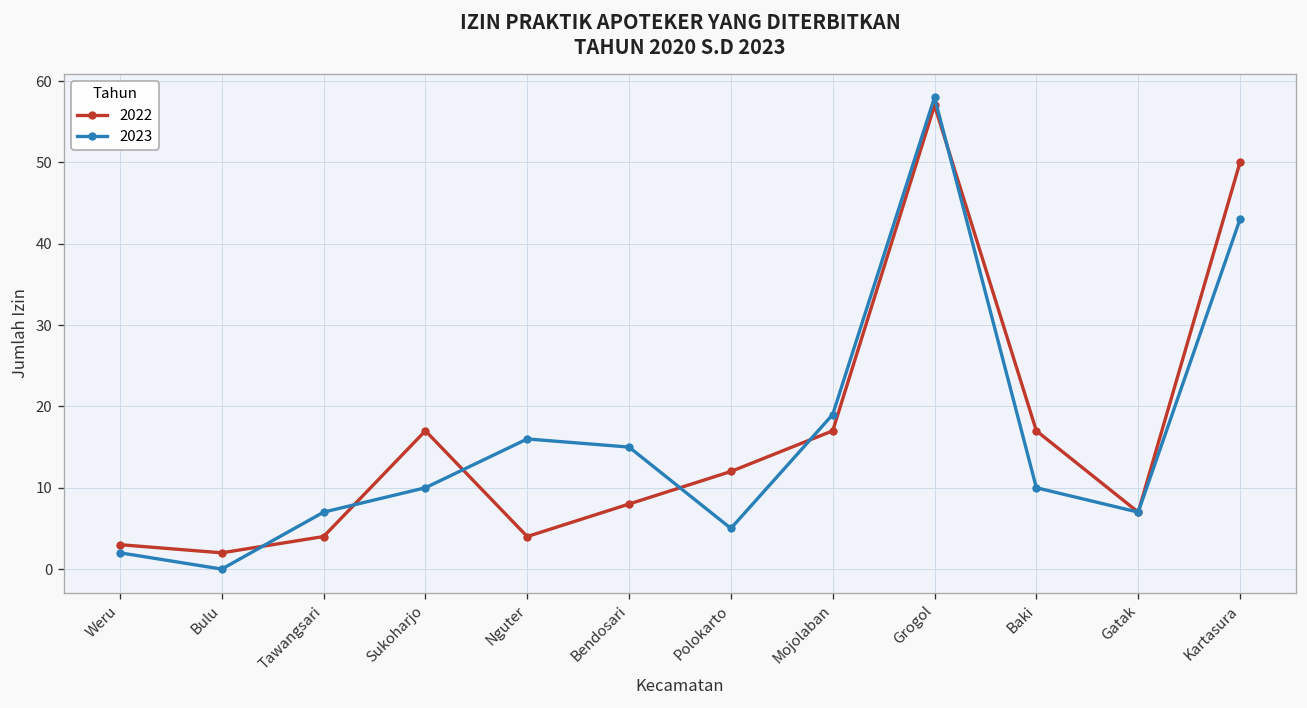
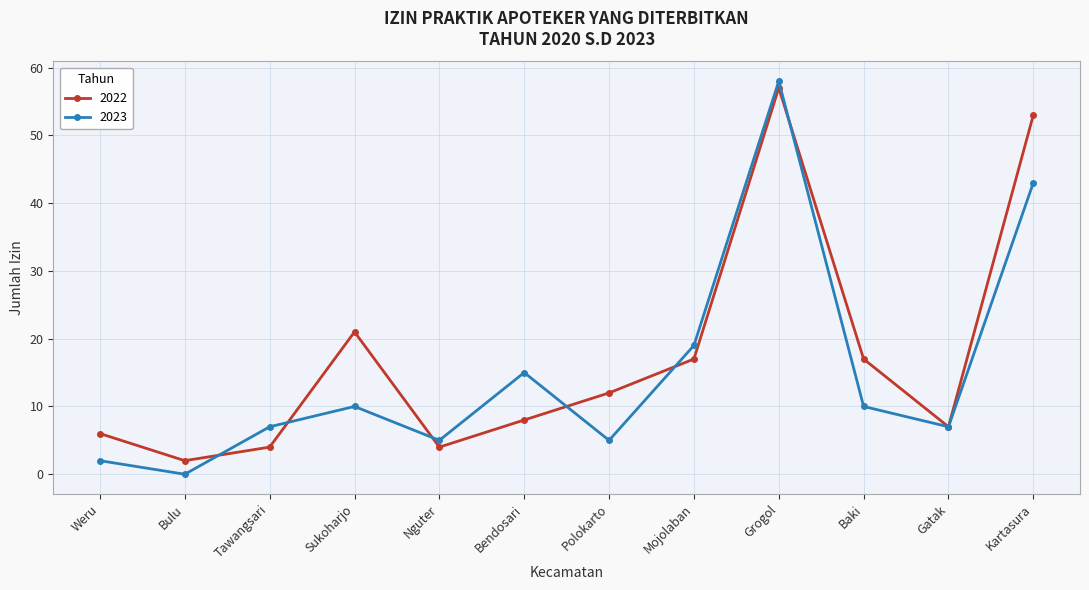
  {
    "2022": {
-     "Weru": 3,
+     "Weru": 6,
      "Bulu": 2,
      "Tawangsari": 4,
-     "Sukoharjo": 17,
+     "Sukoharjo": 21,
      "Nguter": 4,
      "Bendosari": 8,
      "Polokarto": 12,
      "Mojolaban": 17,
      "Grogol": 57,
      "Baki": 17,
-     "Kartasura": 50
+     "Kartasura": 53
    },
    "2023": {
      "Weru": 2,
      "Bulu": 0,
      "Tawangsari": 7,
      "Sukoharjo": 10,
-     "Nguter": 16,
+     "Nguter": 5,
      "Bendosari": 15,
      "Polokarto": 5,
      "Mojolaban": 19,
      "Grogol": 58,
      "Baki": 10,
      "Kartasura": 43
    }
  }
